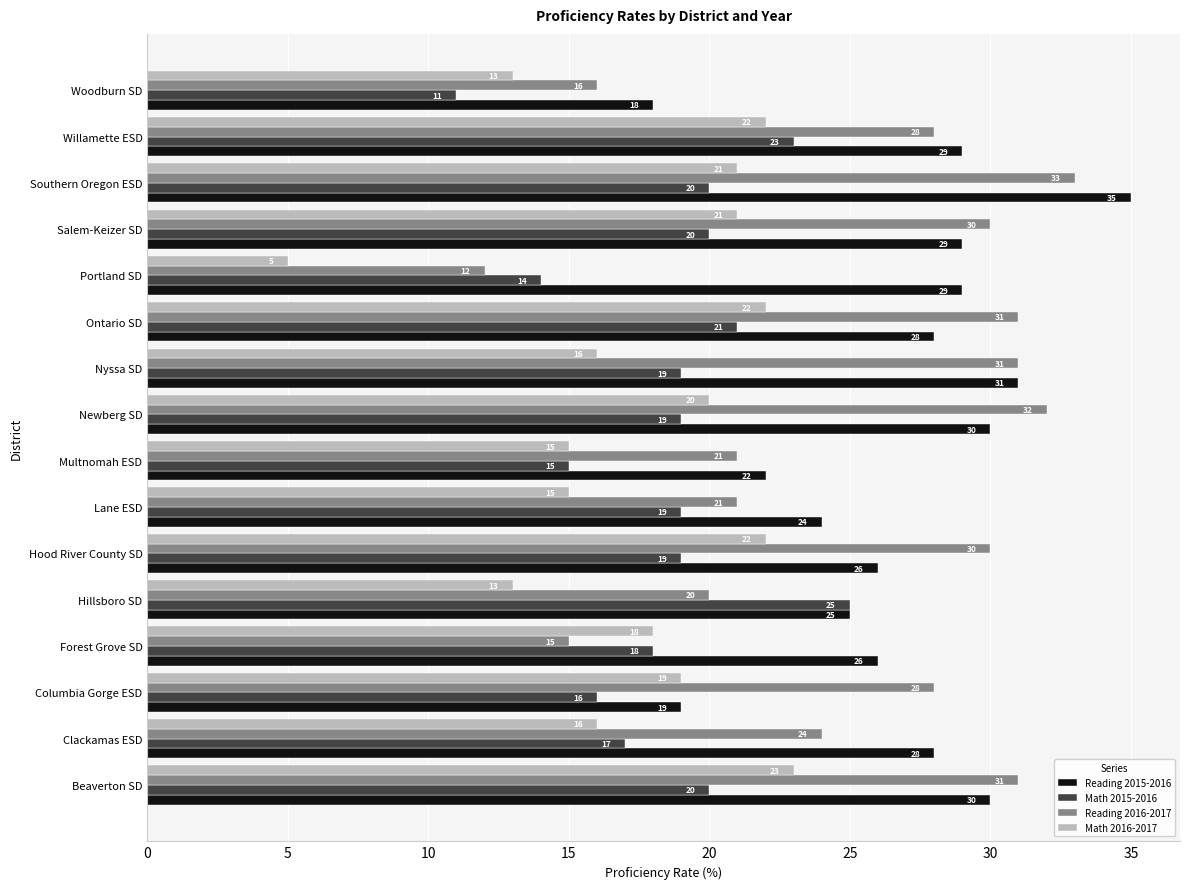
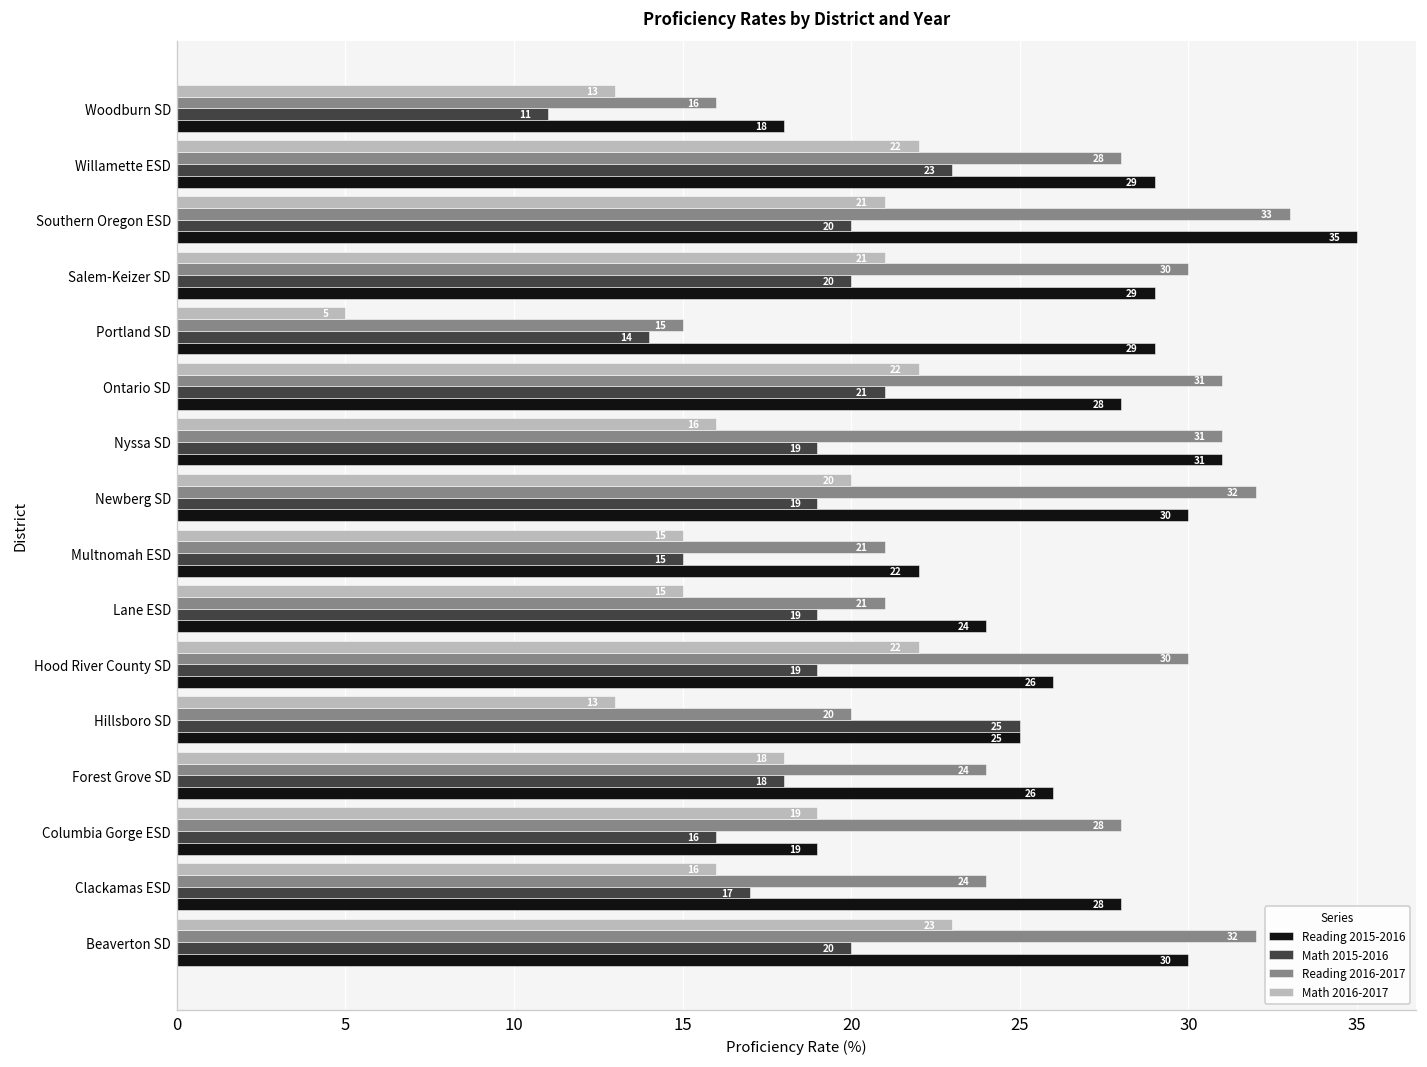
  {
    "Reading 2015-2016": {
      "Woodburn SD": 18,
      "Willamette ESD": 29,
      "Southern Oregon ESD": 35,
      "Salem-Keizer SD": 29,
      "Portland SD": 29,
      "Ontario SD": 28,
      "Nyssa SD": 31,
      "Newberg SD": 30,
      "Multnomah ESD": 22,
      "Lane ESD": 24,
      "Hood River County SD": 26,
      "Hillsboro SD": 25,
      "Forest Grove SD": 26,
      "Columbia Gorge ESD": 19,
      "Clackamas ESD": 28,
      "Beaverton SD": 30
    },
    "Math 2015-2016": {
      "Woodburn SD": 11,
      "Willamette ESD": 23,
      "Southern Oregon ESD": 20,
      "Salem-Keizer SD": 20,
      "Portland SD": 14,
      "Ontario SD": 21,
      "Nyssa SD": 19,
      "Newberg SD": 19,
      "Multnomah ESD": 15,
      "Lane ESD": 19,
      "Hood River County SD": 19,
      "Hillsboro SD": 25,
      "Forest Grove SD": 18,
      "Columbia Gorge ESD": 16,
      "Clackamas ESD": 17,
      "Beaverton SD": 20
    },
    "Reading 2016-2017": {
      "Woodburn SD": 16,
      "Willamette ESD": 28,
      "Southern Oregon ESD": 33,
      "Salem-Keizer SD": 30,
-     "Portland SD": 12,
+     "Portland SD": 15,
      "Ontario SD": 31,
      "Nyssa SD": 31,
      "Newberg SD": 32,
      "Multnomah ESD": 21,
      "Lane ESD": 21,
      "Hood River County SD": 30,
      "Hillsboro SD": 20,
-     "Forest Grove SD": 15,
+     "Forest Grove SD": 24,
      "Columbia Gorge ESD": 28,
      "Clackamas ESD": 24,
-     "Beaverton SD": 31
+     "Beaverton SD": 32
    },
    "Math 2016-2017": {
      "Woodburn SD": 13,
      "Willamette ESD": 22,
      "Southern Oregon ESD": 21,
      "Salem-Keizer SD": 21,
      "Portland SD": 5,
      "Ontario SD": 22,
      "Nyssa SD": 16,
      "Newberg SD": 20,
      "Multnomah ESD": 15,
      "Lane ESD": 15,
      "Hood River County SD": 22,
      "Hillsboro SD": 13,
      "Forest Grove SD": 18,
      "Columbia Gorge ESD": 19,
      "Clackamas ESD": 16,
      "Beaverton SD": 23
    }
  }
